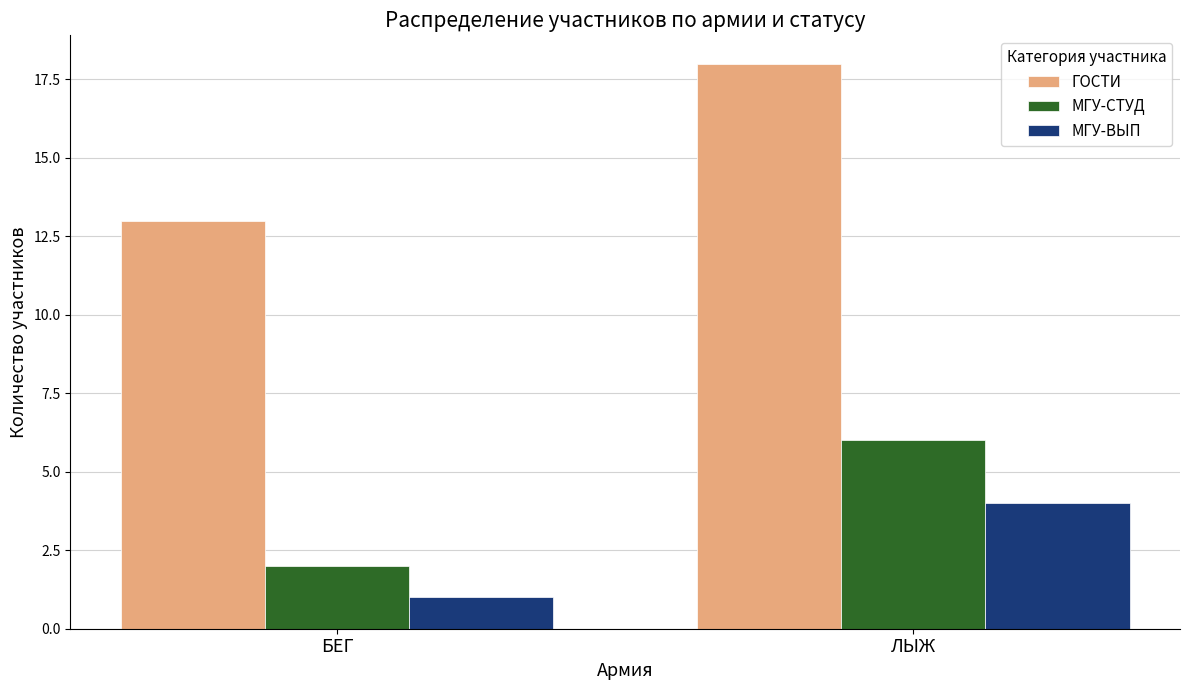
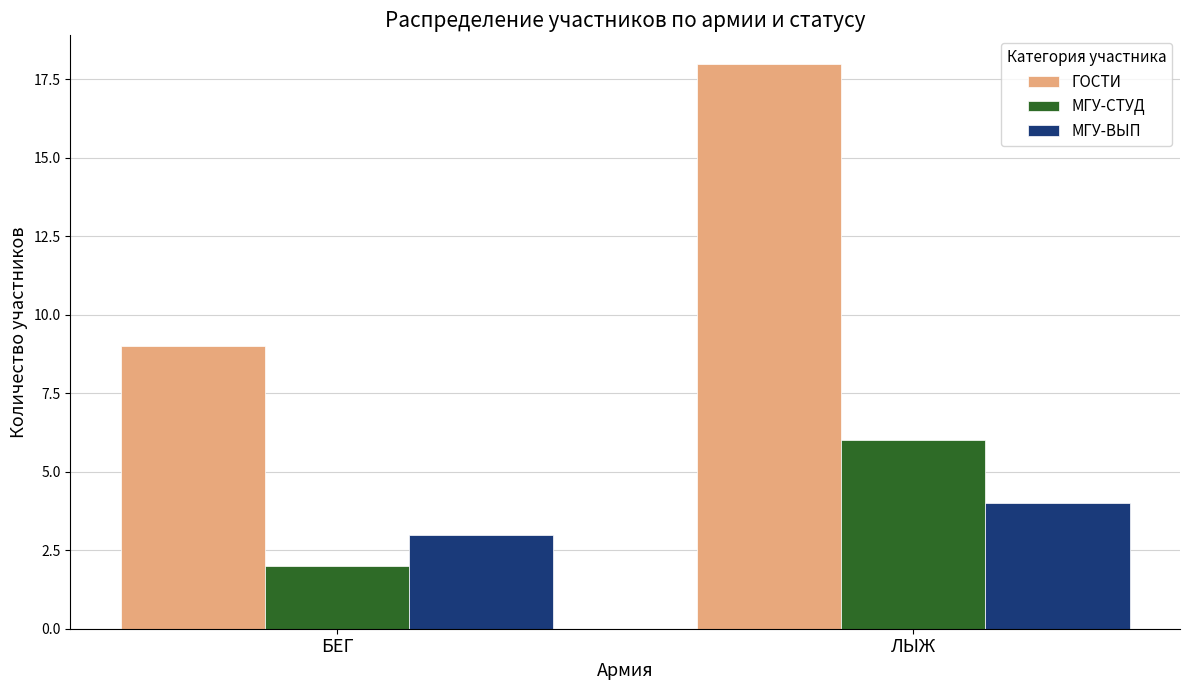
  {
    "ГОСТИ": {
-     "БЕГ": 13,
+     "БЕГ": 9,
      "ЛЫЖ": 18
    },
    "МГУ-СТУД": {
      "БЕГ": 2,
      "ЛЫЖ": 6
    },
    "МГУ-ВЫП": {
-     "БЕГ": 1,
+     "БЕГ": 3,
      "ЛЫЖ": 4
    }
  }
